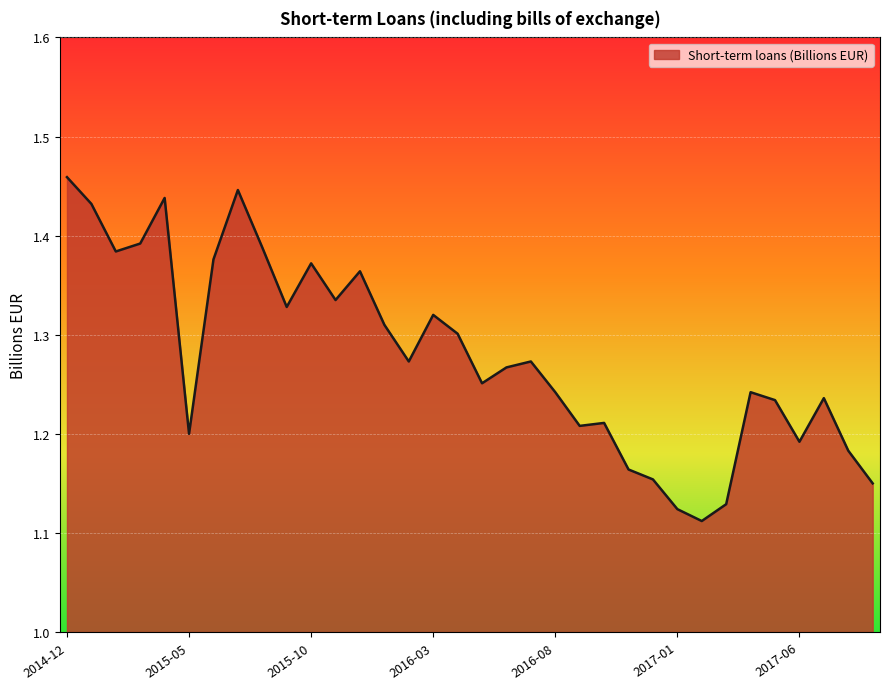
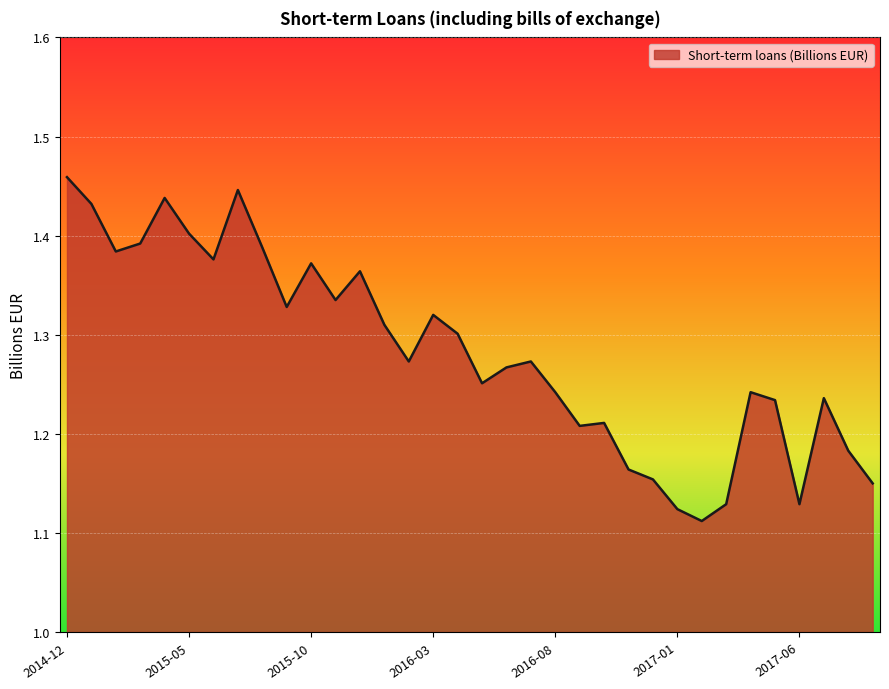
  {
    "2014-12": 1.46,
-   "2015-05": 1.20,
+   "2015-05": 1.40,
    "2015-10": 1.37,
    "2016-03": 1.32,
    "2016-08": 1.24,
    "2017-01": 1.12,
-   "2017-06": 1.19
+   "2017-06": 1.13
  }
